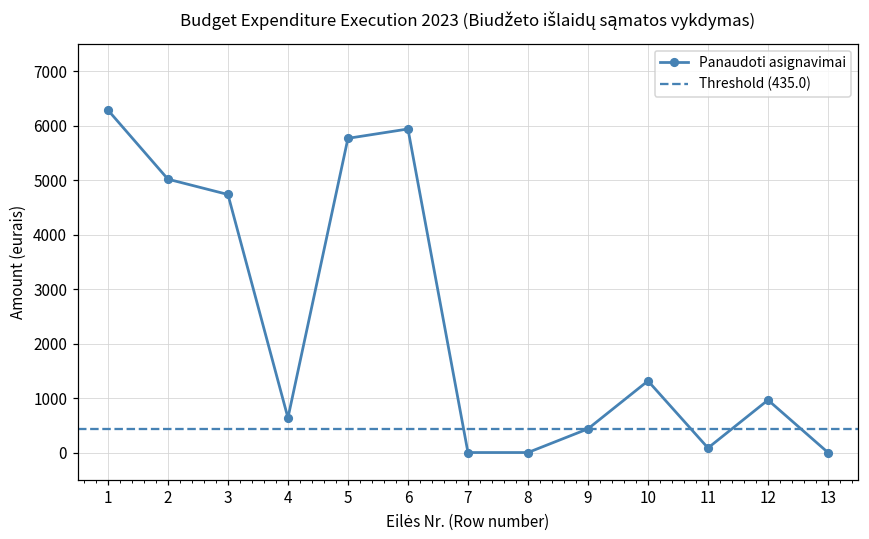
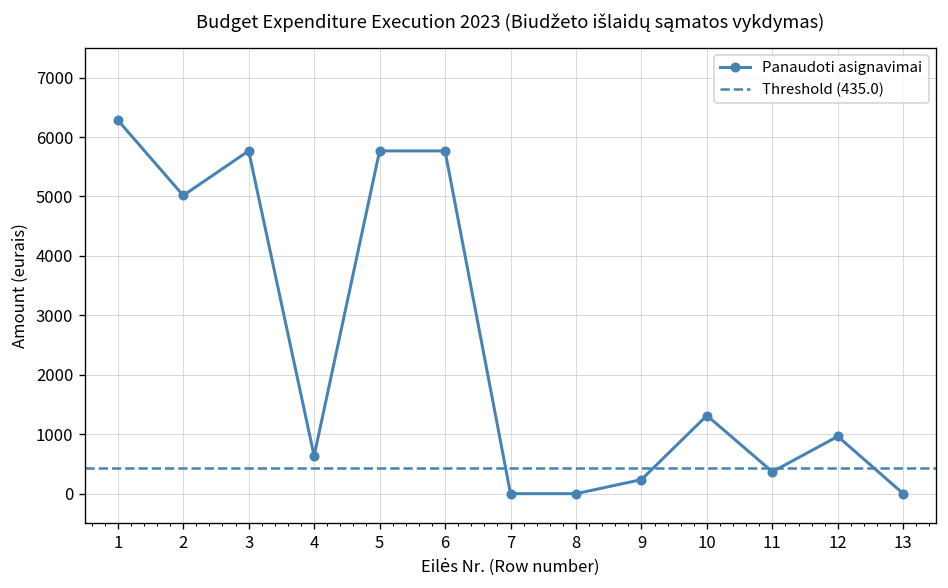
  {
    "1": 6300,
    "2": 5000,
-   "3": 4700,
+   "3": 5800,
    "4": 600,
    "5": 5800,
-   "6": 5900,
+   "6": 5800,
    "7": 0,
    "8": 0,
-   "9": 400,
+   "9": 200,
    "10": 1300,
-   "11": 100,
+   "11": 400,
    "12": 1000,
    "13": 0
  }
